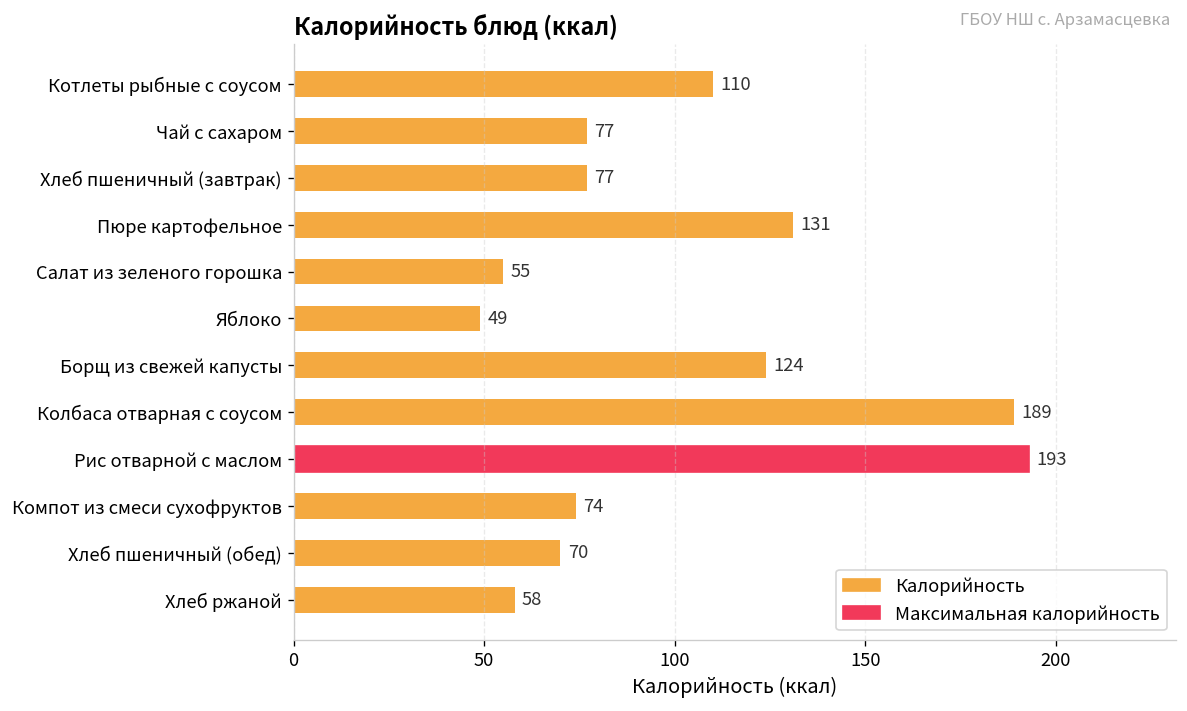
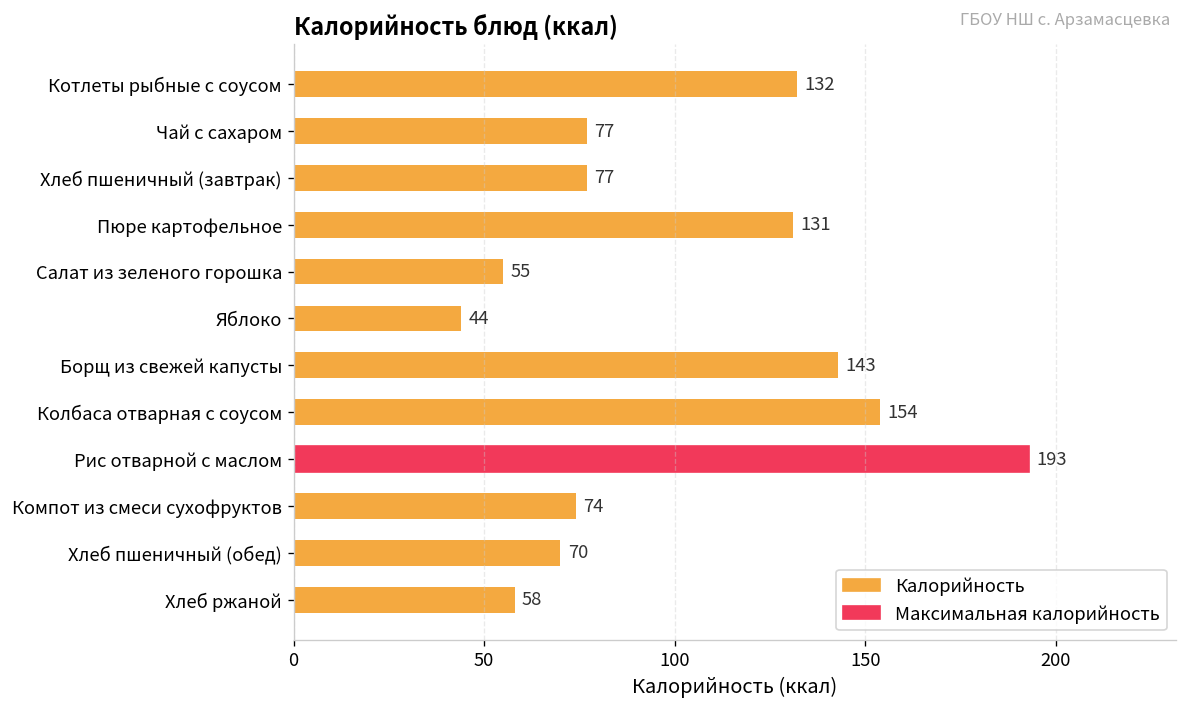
  {
-   "Котлеты рыбные с соусом": 110,
+   "Котлеты рыбные с соусом": 132,
    "Чай с сахаром": 77,
    "Хлеб пшеничный (завтрак)": 77,
    "Пюре картофельное": 131,
    "Салат из зеленого горошка": 55,
-   "Яблоко": 49,
-   "Борщ из свежей капусты": 124,
-   "Колбаса отварная с соусом": 189,
+   "Яблоко": 44,
+   "Борщ из свежей капусты": 143,
+   "Колбаса отварная с соусом": 154,
    "Рис отварной с маслом": 193,
    "Компот из смеси сухофруктов": 74,
    "Хлеб пшеничный (обед)": 70,
    "Хлеб ржаной": 58
  }
